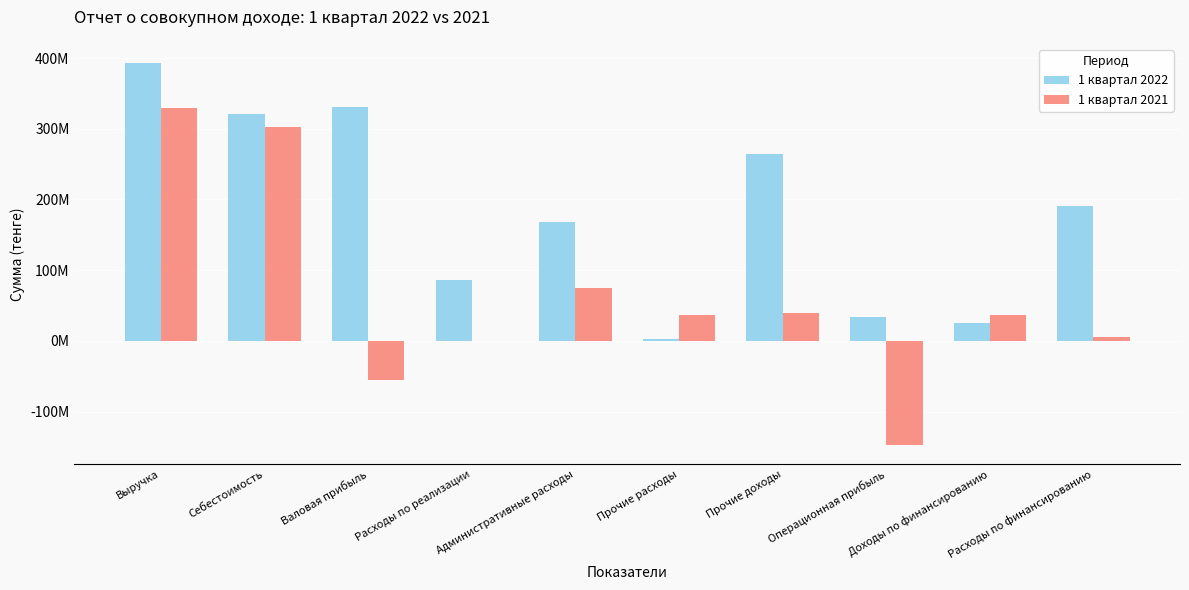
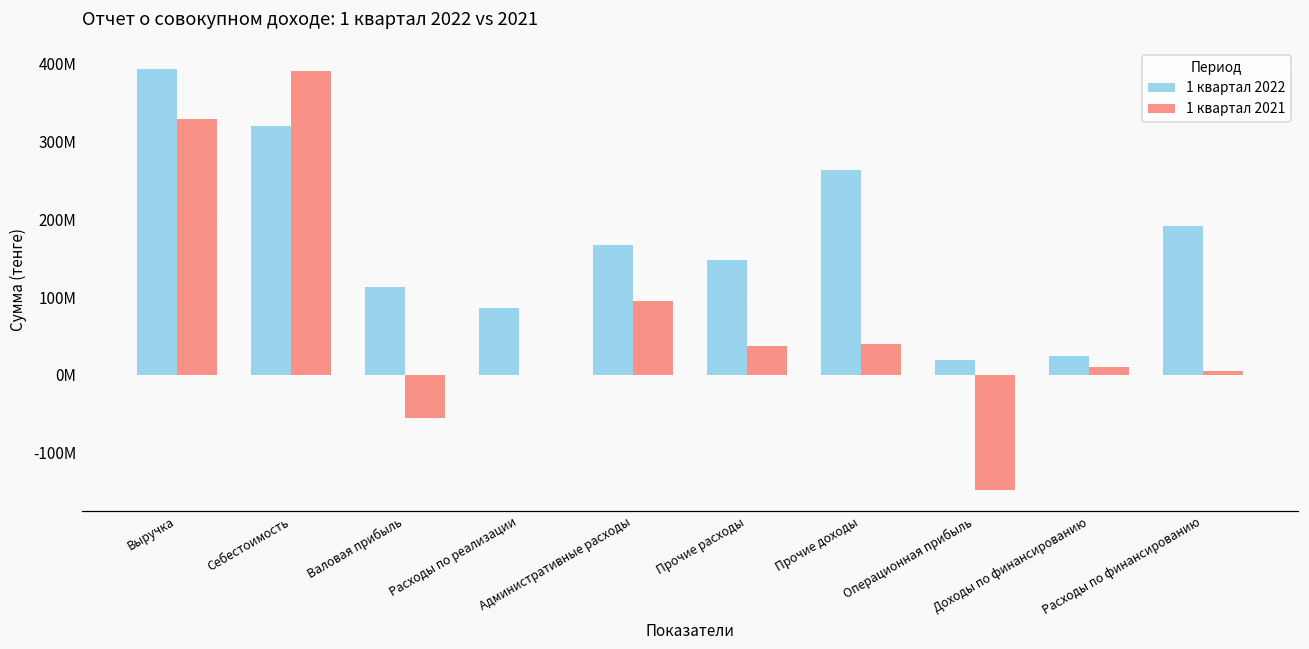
  {
    "1 квартал 2022": {
      "Выручка": 390000000,
      "Себестоимость": 320000000,
-     "Валовая прибыль": 330000000,
+     "Валовая прибыль": 110000000,
      "Расходы по реализации": 90000000,
      "Административные расходы": 170000000,
-     "Прочие расходы": 0,
+     "Прочие расходы": 150000000,
      "Прочие доходы": 260000000,
-     "Операционная прибыль": 30000000,
+     "Операционная прибыль": 20000000,
      "Доходы по финансированию": 20000000,
      "Расходы по финансированию": 190000000
    },
    "1 квартал 2021": {
      "Выручка": 330000000,
-     "Себестоимость": 300000000,
+     "Себестоимость": 390000000,
      "Валовая прибыль": -60000000,
      "Расходы по реализации": 0,
-     "Административные расходы": 70000000,
+     "Административные расходы": 100000000,
      "Прочие расходы": 40000000,
      "Прочие доходы": 40000000,
      "Операционная прибыль": -150000000,
-     "Доходы по финансированию": 40000000,
+     "Доходы по финансированию": 10000000,
      "Расходы по финансированию": 0
    }
  }
